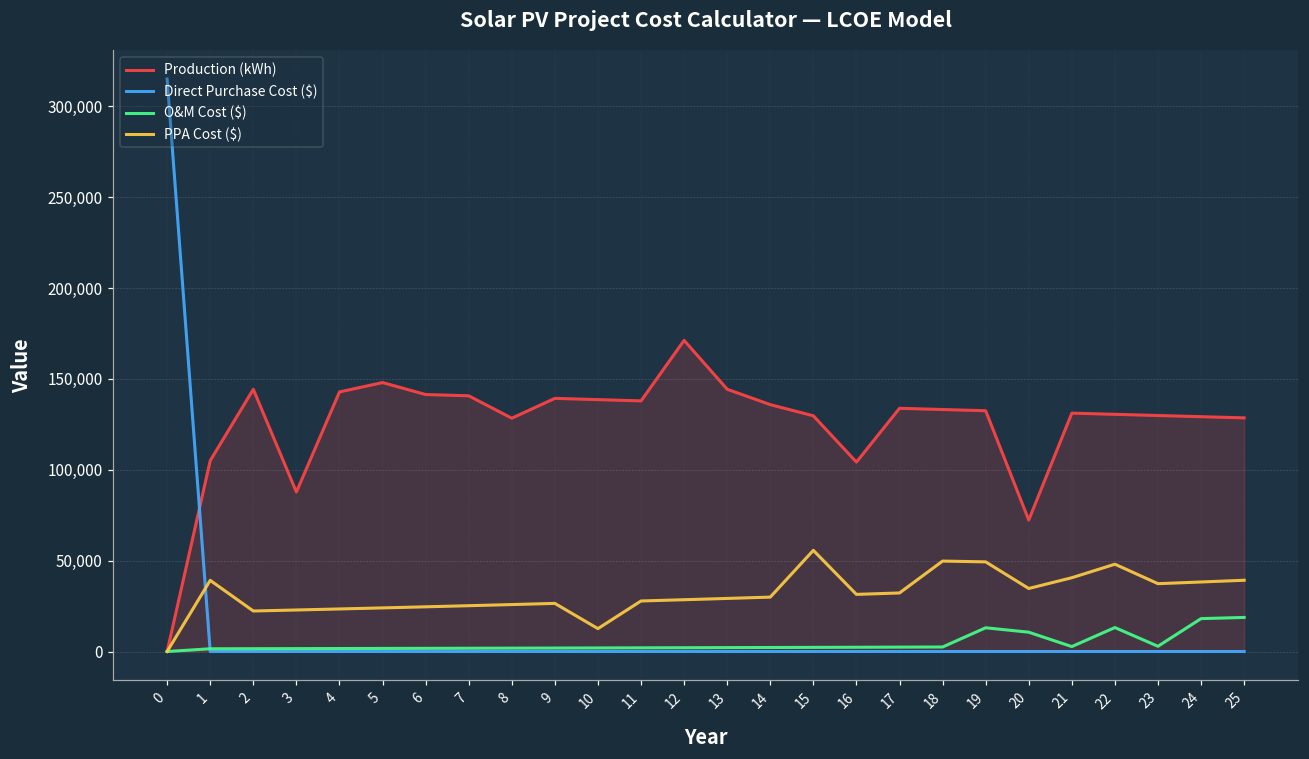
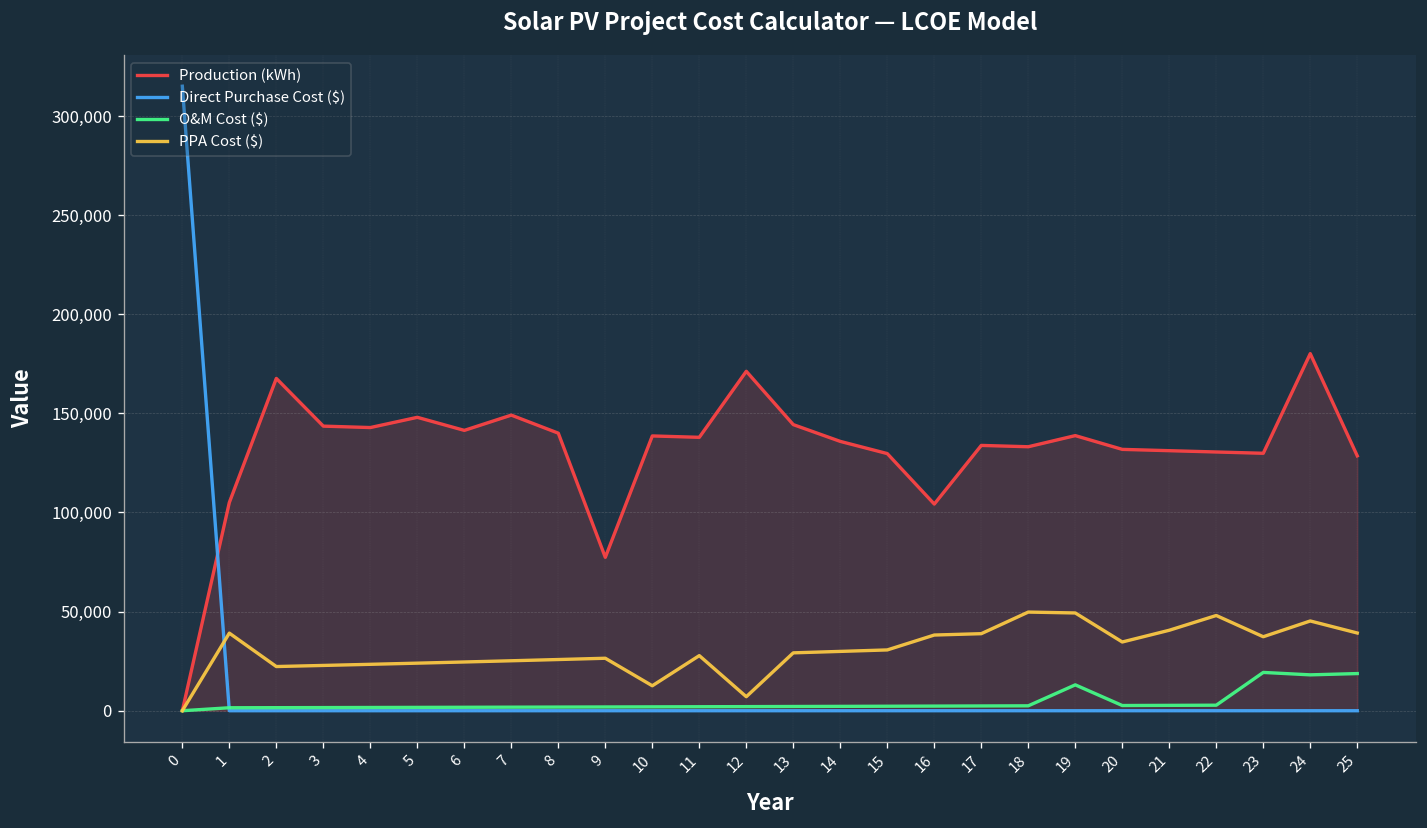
  {
    "Production (kWh)": {
      "1": "105,000",
-     "2": "144,000",
-     "3": "88,000",
+     "2": "168,000",
+     "3": "144,000",
      "4": "143,000",
      "5": "148,000",
      "6": "141,000",
-     "7": "141,000",
-     "8": "128,000",
-     "9": "139,000",
+     "7": "149,000",
+     "8": "140,000",
+     "9": "77,000",
      "10": "139,000",
      "11": "138,000",
      "12": "171,000",
      "13": "144,000",
      "14": "136,000",
      "15": "130,000",
      "16": "104,000",
      "17": "134,000",
      "18": "133,000",
-     "19": "132,000",
-     "20": "72,000",
+     "19": "139,000",
+     "20": "132,000",
      "21": "131,000",
      "22": "131,000",
      "23": "130,000",
-     "24": "129,000",
+     "24": "180,000",
      "25": "129,000"
    },
    "Direct Purchase Cost ($)": {
      "2": "0",
      "3": "0",
      "4": "0",
      "5": "0",
      "6": "0",
      "7": "0",
      "8": "0",
      "9": "0",
      "10": "0",
      "11": "0",
      "12": "0",
      "13": "0",
      "14": "0",
      "15": "0",
      "16": "0",
      "17": "0",
      "18": "0",
      "19": "0",
      "20": "0",
      "21": "0",
      "22": "0",
      "23": "0",
      "24": "0",
      "25": "0"
    },
    "O&M Cost ($)": {
      "2": "2,000",
      "3": "2,000",
      "4": "2,000",
      "5": "2,000",
      "6": "2,000",
      "7": "2,000",
      "8": "2,000",
      "9": "2,000",
      "10": "2,000",
      "11": "2,000",
      "12": "2,000",
      "13": "2,000",
      "14": "2,000",
      "15": "2,000",
      "16": "2,000",
      "17": "2,000",
      "18": "2,000",
      "19": "13,000",
-     "20": "11,000",
+     "20": "3,000",
      "21": "3,000",
-     "22": "13,000",
-     "23": "3,000",
+     "22": "3,000",
+     "23": "19,000",
      "24": "18,000",
      "25": "19,000"
    },
    "PPA Cost ($)": {
      "1": "39,000",
      "2": "22,000",
      "3": "23,000",
      "4": "23,000",
      "5": "24,000",
      "6": "25,000",
      "7": "25,000",
      "8": "26,000",
      "9": "26,000",
      "10": "13,000",
      "11": "28,000",
-     "12": "28,000",
+     "12": "7,000",
      "13": "29,000",
      "14": "30,000",
-     "15": "56,000",
-     "16": "31,000",
-     "17": "32,000",
+     "15": "31,000",
+     "16": "38,000",
+     "17": "39,000",
      "18": "50,000",
      "19": "49,000",
      "20": "35,000",
      "21": "41,000",
      "22": "48,000",
      "23": "37,000",
-     "24": "38,000",
+     "24": "45,000",
      "25": "39,000"
    }
  }
